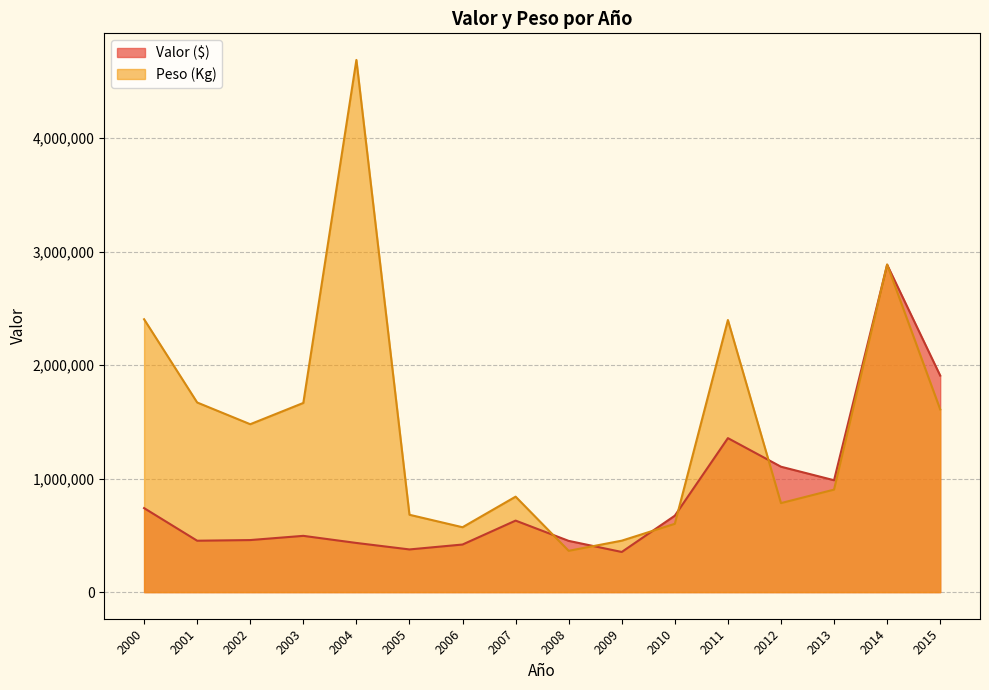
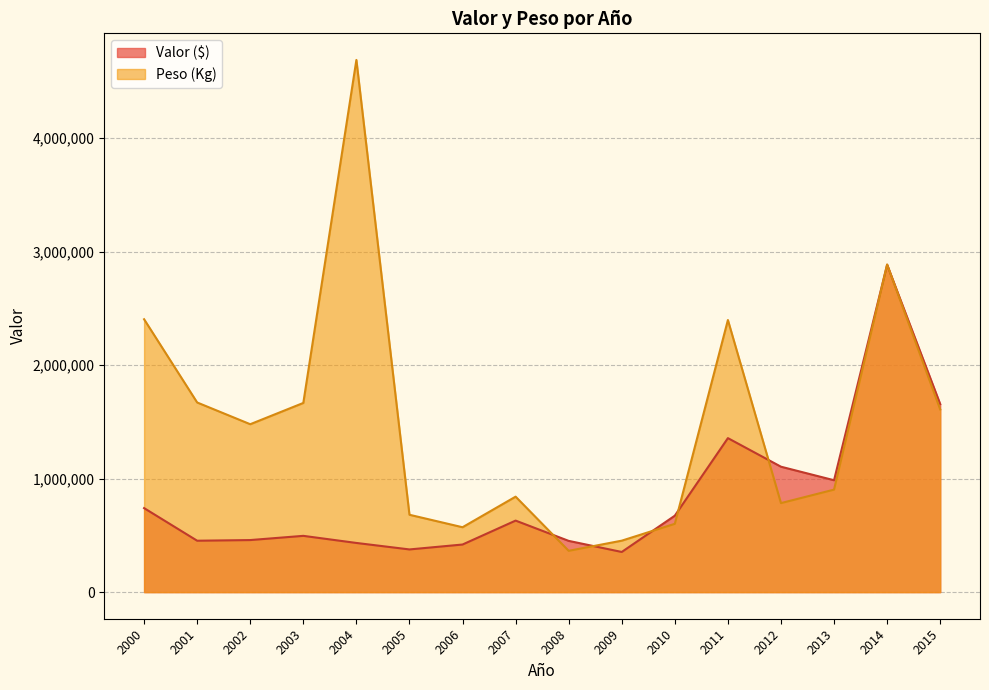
  {
    "Valor ($)": {
      "2000": "740,000",
      "2001": "450,000",
      "2002": "460,000",
      "2003": "500,000",
      "2004": "430,000",
      "2005": "380,000",
      "2006": "420,000",
      "2007": "630,000",
      "2008": "450,000",
      "2009": "350,000",
      "2010": "670,000",
      "2011": "1,360,000",
      "2012": "1,110,000",
      "2013": "990,000",
-     "2015": "1,910,000"
+     "2015": "1,660,000"
    },
    "Peso (Kg)": {
      "2000": "2,400,000",
      "2001": "1,670,000",
      "2002": "1,480,000",
      "2003": "1,670,000",
      "2004": "4,690,000",
      "2005": "680,000",
      "2006": "570,000",
      "2007": "840,000",
      "2008": "360,000",
      "2009": "450,000",
      "2010": "600,000",
      "2011": "2,400,000",
      "2012": "780,000",
      "2013": "900,000",
      "2015": "1,610,000"
    }
  }
